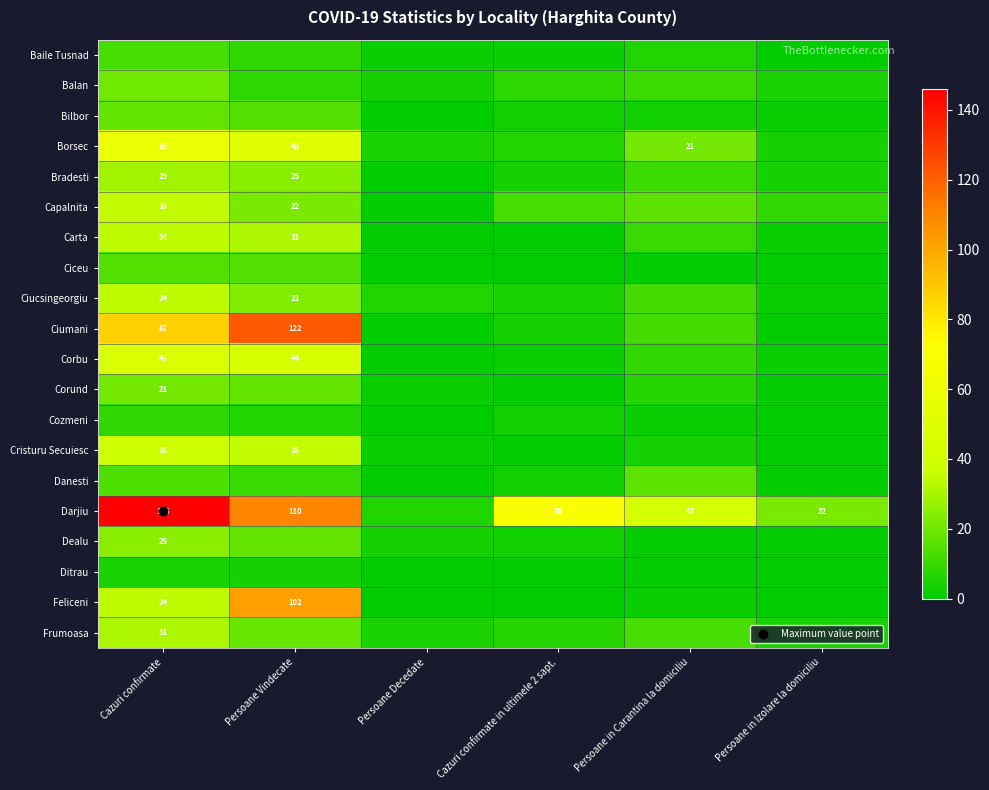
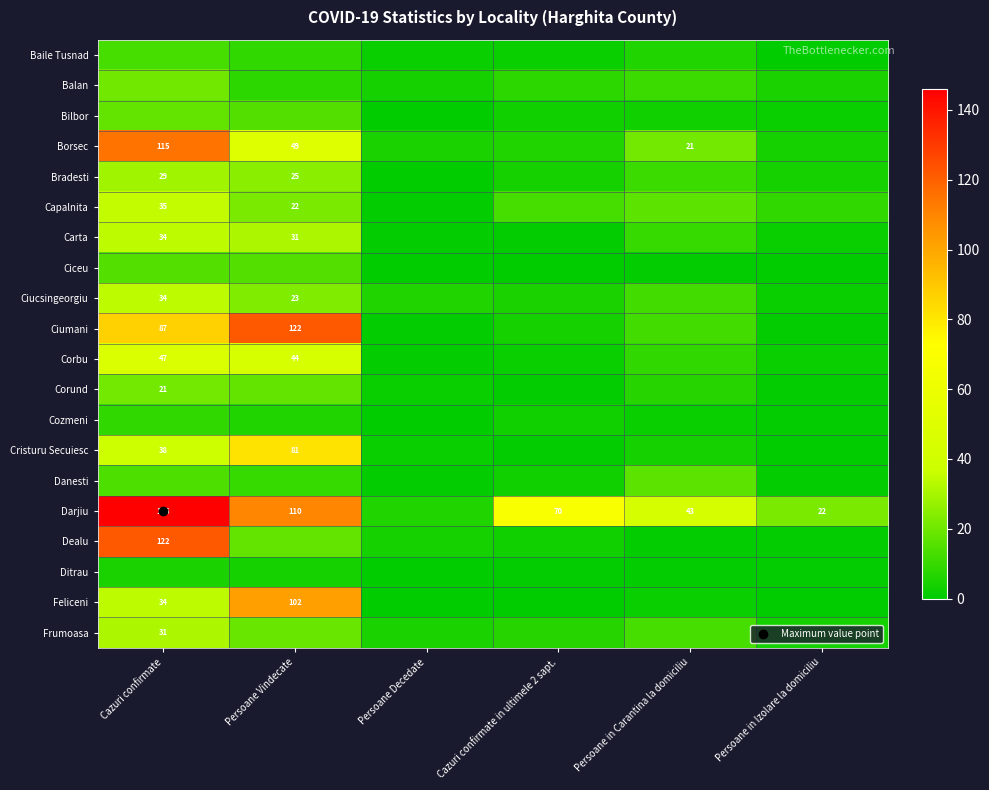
  {
    "Borsec": {
-     "Cazuri confirmate": 59,
+     "Cazuri confirmate": 115,
      "Persoane Vindecate": 49,
      "Persoane in Carantina la domiciliu": 21
    },
    "Bradesti": {
      "Cazuri confirmate": 29,
      "Persoane Vindecate": 25
    },
    "Capalnita": {
      "Cazuri confirmate": 35,
      "Persoane Vindecate": 22
    },
    "Carta": {
      "Cazuri confirmate": 34,
      "Persoane Vindecate": 31
    },
    "Ciucsingeorgiu": {
      "Cazuri confirmate": 34,
      "Persoane Vindecate": 23
    },
    "Ciumani": {
      "Cazuri confirmate": 87,
      "Persoane Vindecate": 122
    },
    "Corbu": {
      "Cazuri confirmate": 47,
      "Persoane Vindecate": 44
    },
    "Corund": {
      "Cazuri confirmate": 21
    },
    "Cristuru Secuiesc": {
      "Cazuri confirmate": 38,
-     "Persoane Vindecate": 35
+     "Persoane Vindecate": 81
    },
    "Darjiu": {
      "Persoane Vindecate": 110,
      "Cazuri confirmate in ultimele 2 sapt.": 70,
      "Persoane in Carantina la domiciliu": 43,
      "Persoane in Izolare la domiciliu": 22
    },
    "Dealu": {
-     "Cazuri confirmate": 25
+     "Cazuri confirmate": 122
    },
    "Feliceni": {
      "Cazuri confirmate": 34,
      "Persoane Vindecate": 102
    },
    "Frumoasa": {
      "Cazuri confirmate": 31
    }
  }
